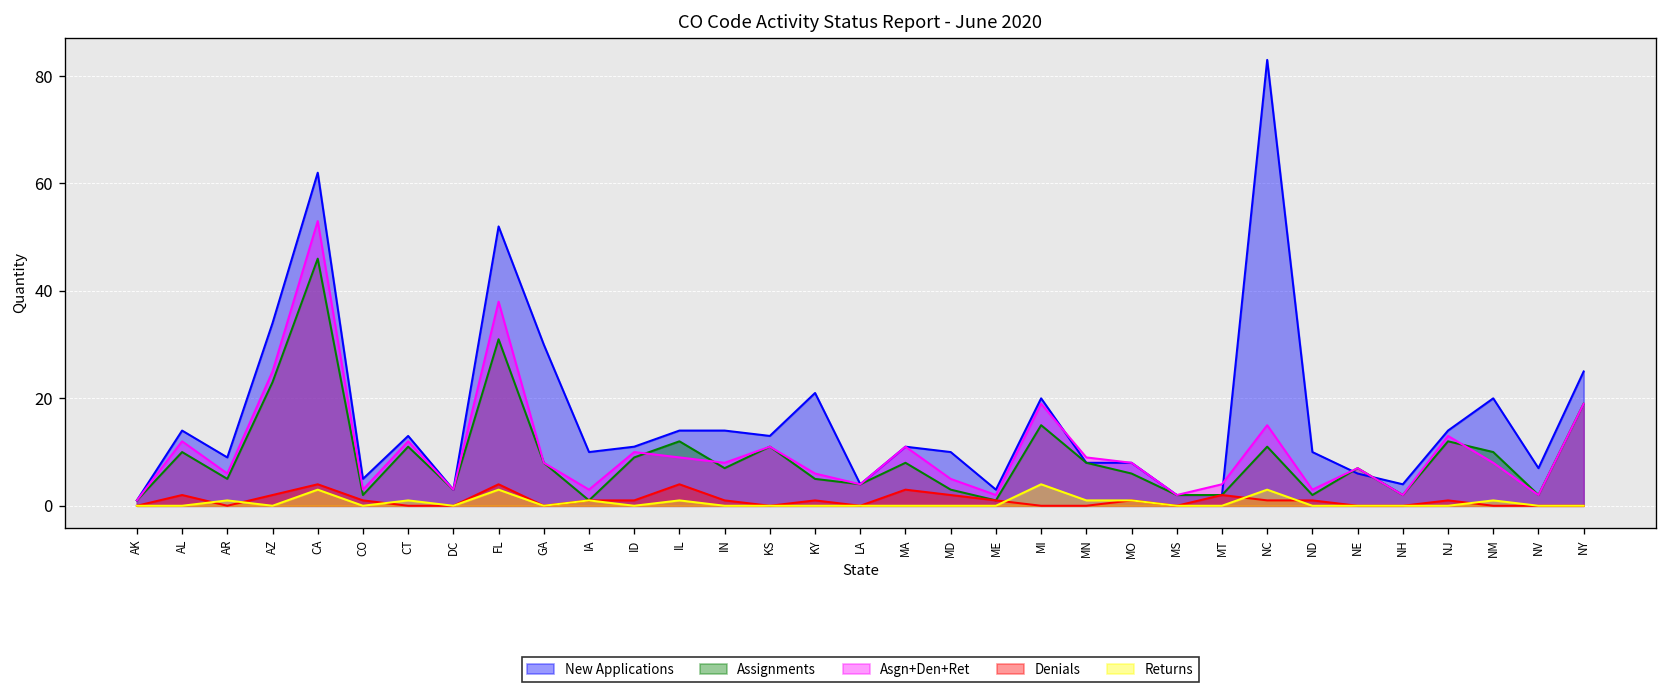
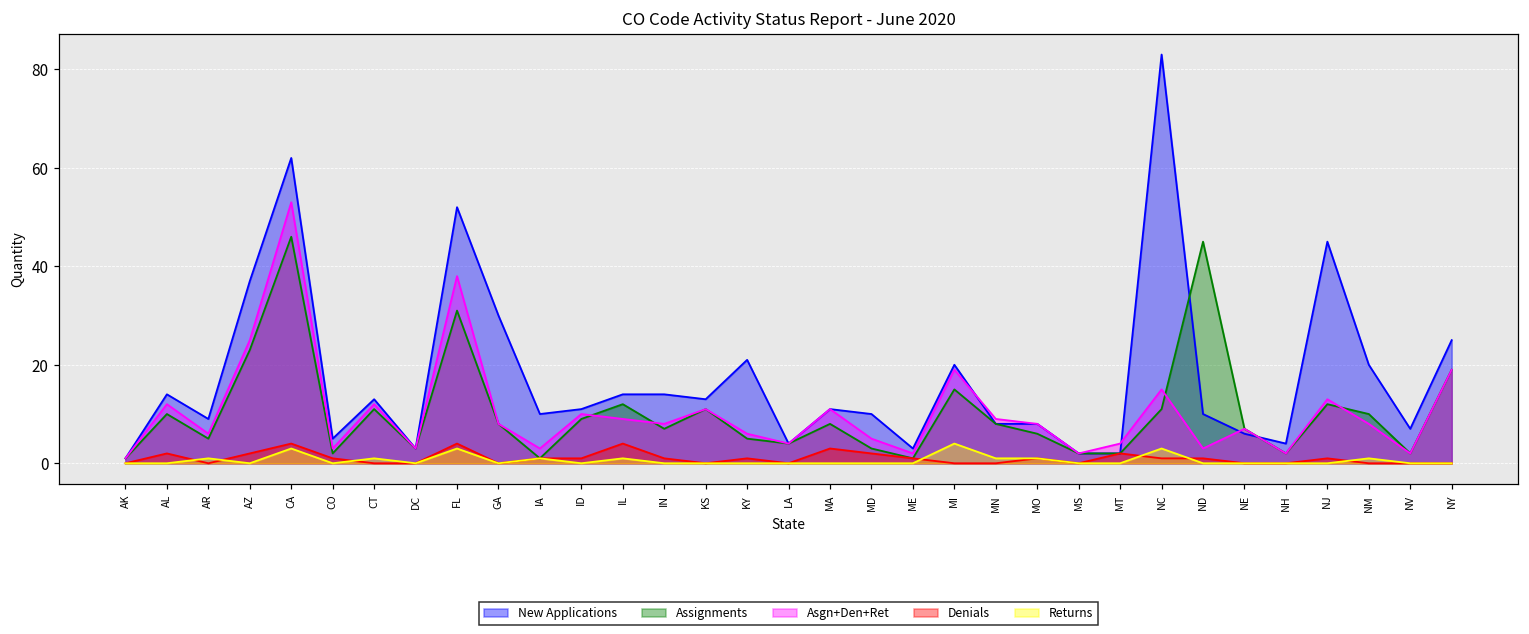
  {
    "New Applications": {
      "AL": 14,
      "AR": 9,
-     "AZ": 34,
+     "AZ": 37,
      "CA": 62,
      "CO": 5,
      "CT": 13,
      "FL": 52,
      "GA": 30,
      "IA": 10,
      "ID": 11,
      "IL": 14,
      "IN": 14,
      "KS": 13,
      "KY": 21,
      "MD": 10,
      "ME": 3,
      "MI": 20,
      "NC": 83,
      "ND": 10,
      "NE": 6,
      "NH": 4,
-     "NJ": 14,
+     "NJ": 45,
      "NM": 20,
      "NV": 7,
      "NY": 25
    },
    "Assignments": {
      "AL": 10,
      "AR": 5,
      "AZ": 23,
      "CA": 46,
      "CO": 2,
      "CT": 11,
      "FL": 31,
      "ID": 9,
      "IL": 12,
      "IN": 7,
      "KY": 5,
      "MA": 8,
      "MD": 3,
      "MI": 15,
      "MO": 6,
      "NC": 11,
-     "ND": 2,
+     "ND": 45,
      "NJ": 12,
      "NM": 10
    },
    "Asgn+Den+Ret": {
      "AL": 12,
      "AR": 6,
      "AZ": 25,
      "CA": 53,
      "CO": 3,
      "CT": 12,
      "FL": 38,
      "IA": 3,
      "ID": 10,
      "IL": 9,
      "IN": 8,
      "KY": 6,
      "MD": 5,
      "ME": 2,
      "MI": 19,
      "MN": 9,
      "MT": 4,
      "NC": 15,
      "ND": 3,
      "NJ": 13,
      "NM": 8
    },
    "Denials": {
      "AL": 2,
      "AR": 0,
      "AZ": 2,
      "CA": 4,
      "CO": 1,
      "CT": 0,
      "FL": 4,
      "ID": 1,
      "IL": 4,
      "IN": 1,
      "KY": 1,
      "MA": 3,
      "MD": 2,
      "MI": 0,
      "MN": 0,
      "NC": 1,
      "ND": 1,
      "NJ": 1,
      "NM": 0
    },
    "Returns": {
      "AL": 0,
      "AR": 1,
      "AZ": 0,
      "CA": 3,
      "CO": 0,
      "CT": 1,
      "FL": 3,
      "ID": 0,
      "IL": 1,
      "IN": 0,
      "KY": 0,
      "MA": 0,
      "MD": 0,
      "ME": 0,
      "MI": 4,
      "MN": 1,
      "MT": 0,
      "NC": 3,
      "ND": 0,
      "NJ": 0,
      "NM": 1
    }
  }
